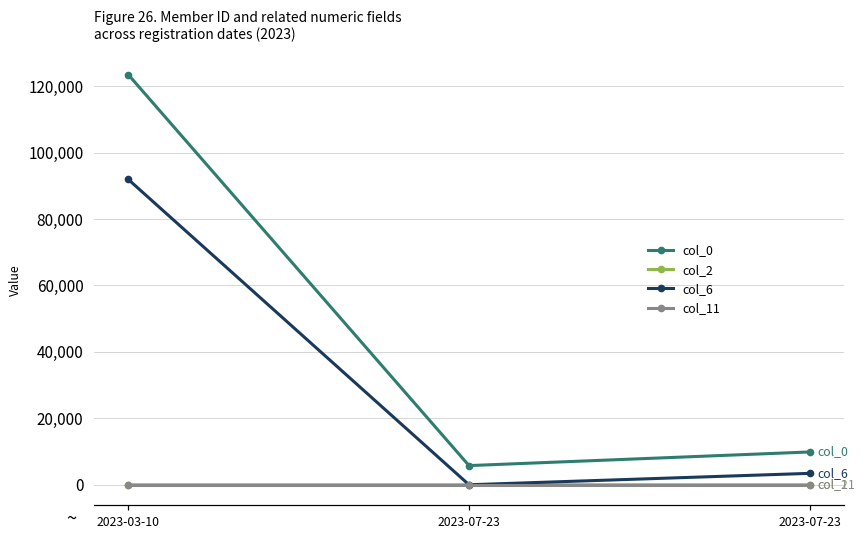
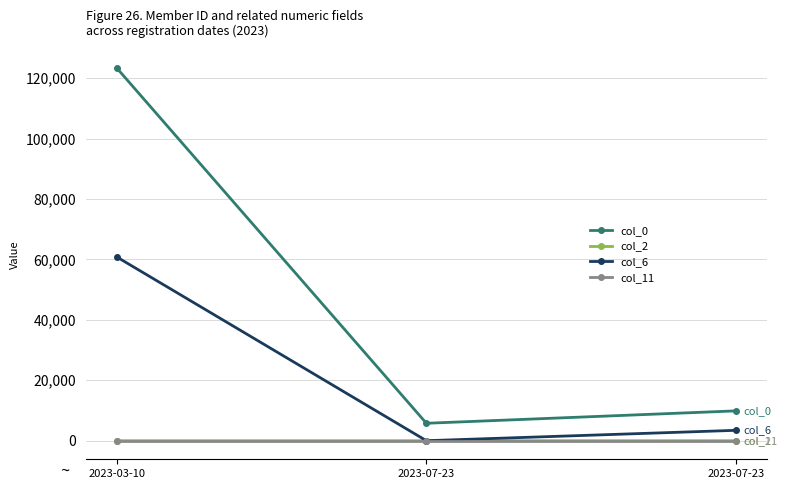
  {
    "col_0": {
      "2023-03-10": "123,000"
    },
    "col_11": {
      "2023-03-10": "0"
    },
    "col_6": {
-     "2023-03-10": "92,000"
+     "2023-03-10": "61,000"
    }
  }
